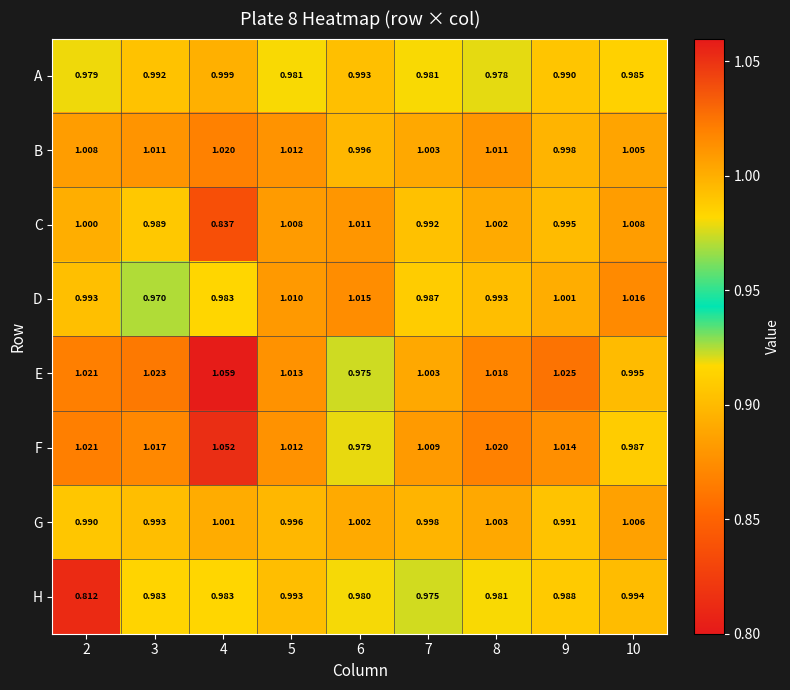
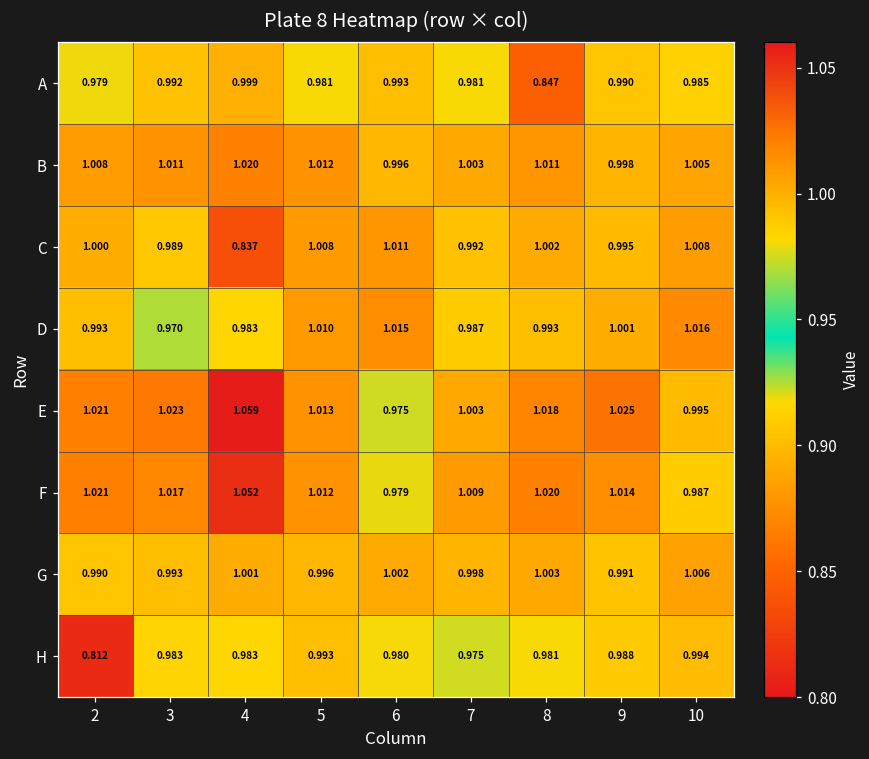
  {
    "A": {
      "2": 0.979,
      "3": 0.992,
      "4": 0.999,
      "5": 0.981,
      "6": 0.993,
      "7": 0.981,
-     "8": 0.978,
+     "8": 0.847,
      "9": 0.990,
      "10": 0.985
    },
    "B": {
      "2": 1.008,
      "3": 1.011,
      "4": 1.020,
      "5": 1.012,
      "6": 0.996,
      "7": 1.003,
      "8": 1.011,
      "9": 0.998,
      "10": 1.005
    },
    "C": {
      "2": 1.000,
      "3": 0.989,
      "4": 0.837,
      "5": 1.008,
      "6": 1.011,
      "7": 0.992,
      "8": 1.002,
      "9": 0.995,
      "10": 1.008
    },
    "D": {
      "2": 0.993,
      "3": 0.970,
      "4": 0.983,
      "5": 1.010,
      "6": 1.015,
      "7": 0.987,
      "8": 0.993,
      "9": 1.001,
      "10": 1.016
    },
    "E": {
      "2": 1.021,
      "3": 1.023,
      "4": 1.059,
      "5": 1.013,
      "6": 0.975,
      "7": 1.003,
      "8": 1.018,
      "9": 1.025,
      "10": 0.995
    },
    "F": {
      "2": 1.021,
      "3": 1.017,
      "4": 1.052,
      "5": 1.012,
      "6": 0.979,
      "7": 1.009,
      "8": 1.020,
      "9": 1.014,
      "10": 0.987
    },
    "G": {
      "2": 0.990,
      "3": 0.993,
      "4": 1.001,
      "5": 0.996,
      "6": 1.002,
      "7": 0.998,
      "8": 1.003,
      "9": 0.991,
      "10": 1.006
    },
    "H": {
      "2": 0.812,
      "3": 0.983,
      "4": 0.983,
      "5": 0.993,
      "6": 0.980,
      "7": 0.975,
      "8": 0.981,
      "9": 0.988,
      "10": 0.994
    }
  }
